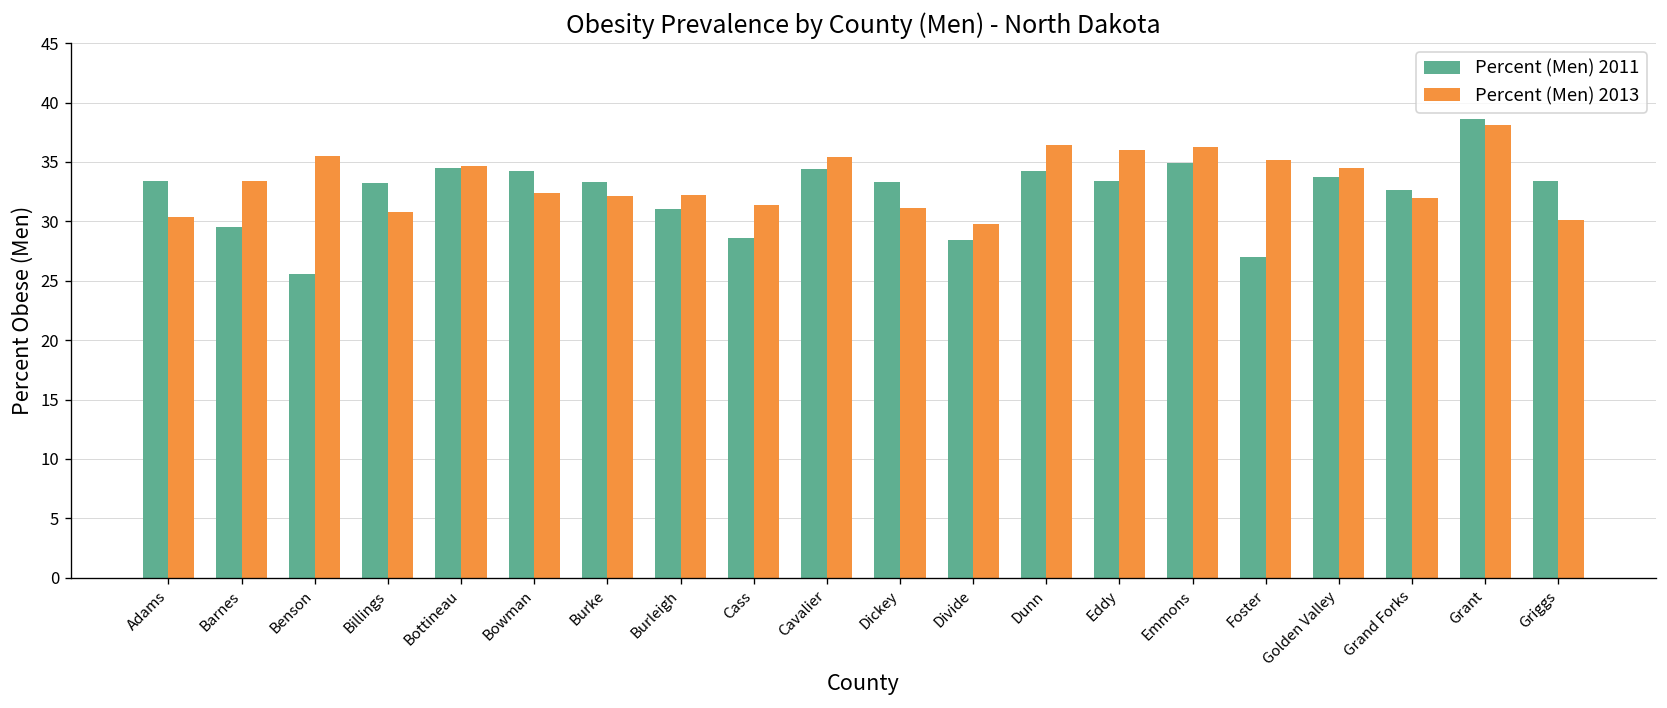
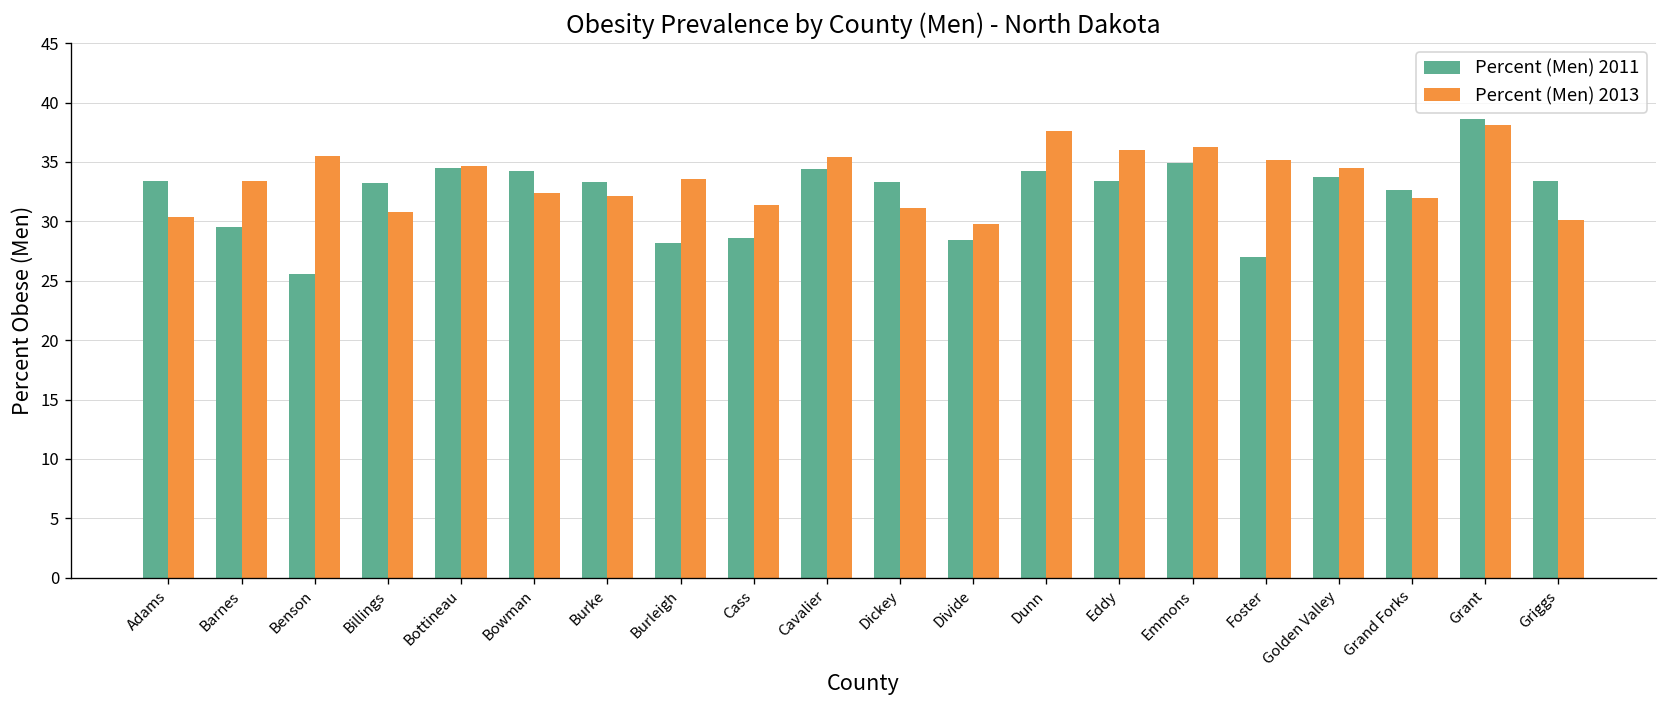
  {
    "Percent (Men) 2011": {
      "Adams": 33,
      "Barnes": 30,
      "Benson": 26,
      "Billings": 33,
      "Bottineau": 35,
      "Bowman": 34,
      "Burke": 33,
-     "Burleigh": 31,
+     "Burleigh": 28,
      "Cass": 29,
      "Cavalier": 34,
      "Dickey": 33,
      "Divide": 28,
      "Dunn": 34,
      "Eddy": 33,
      "Emmons": 35,
      "Foster": 27,
      "Golden Valley": 34,
      "Grand Forks": 33,
      "Grant": 39,
      "Griggs": 33
    },
    "Percent (Men) 2013": {
      "Adams": 30,
      "Barnes": 33,
      "Benson": 36,
      "Billings": 31,
      "Bottineau": 35,
      "Bowman": 32,
      "Burke": 32,
-     "Burleigh": 32,
+     "Burleigh": 34,
      "Cass": 31,
      "Cavalier": 35,
      "Dickey": 31,
      "Divide": 30,
-     "Dunn": 36,
+     "Dunn": 38,
      "Eddy": 36,
      "Emmons": 36,
      "Foster": 35,
      "Golden Valley": 35,
      "Grand Forks": 32,
      "Grant": 38,
      "Griggs": 30
    }
  }
